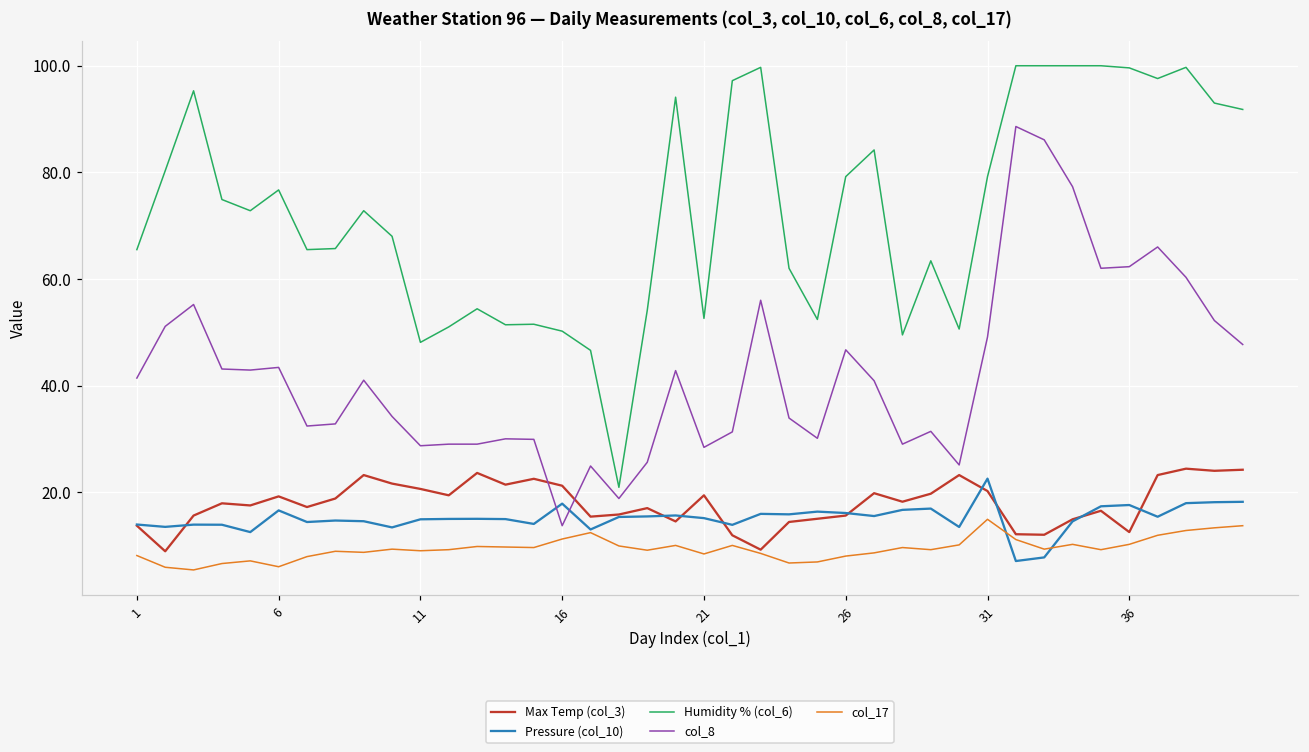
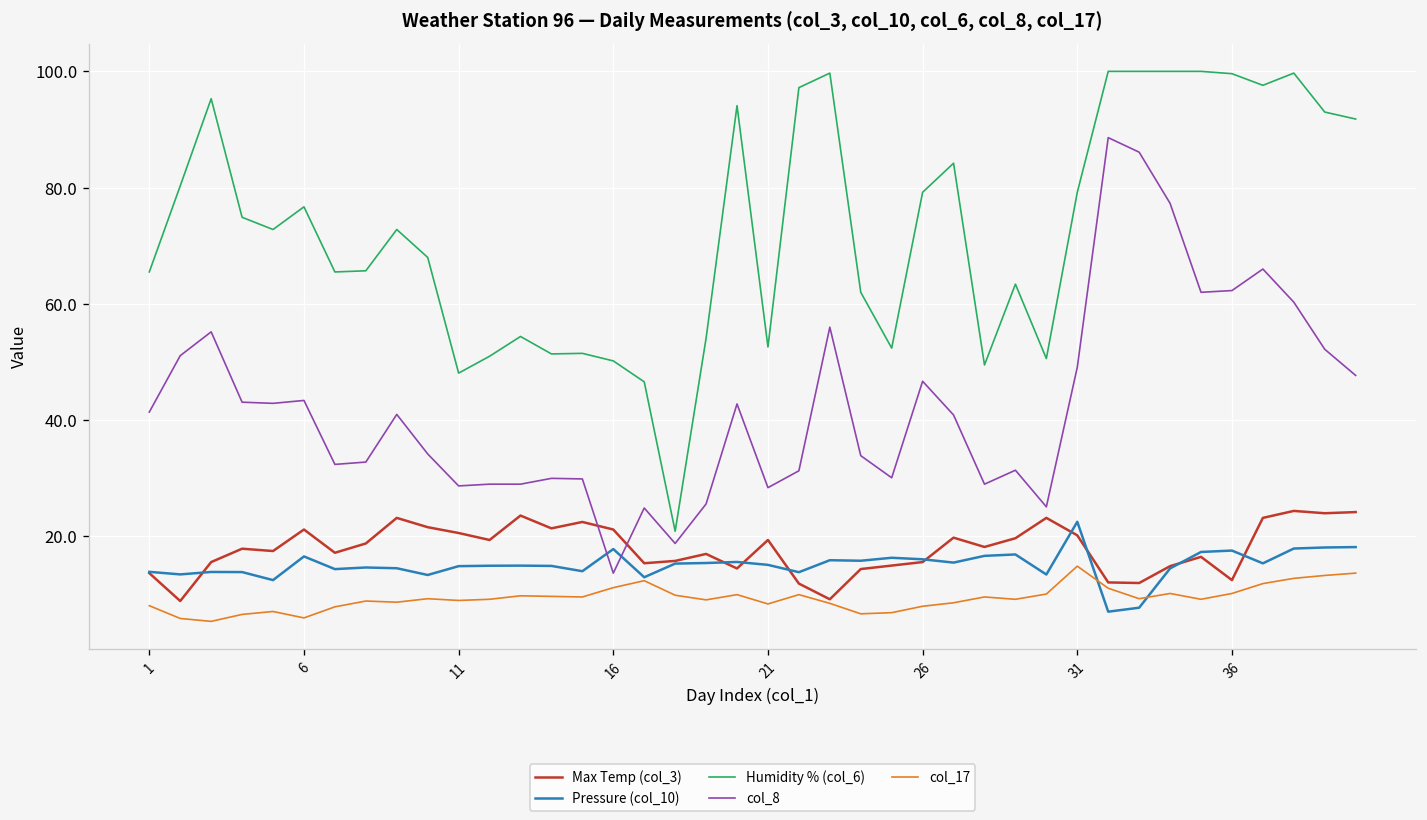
  {
    "Max Temp (col_3)": {
-     "6": 19,
+     "6": 21,
      "11": 21,
      "16": 21,
      "21": 19,
      "31": 20,
      "36": 13
    },
    "Pressure (col_10)": {
      "6": 17,
      "11": 15,
      "16": 18,
      "21": 15,
      "31": 23,
      "36": 18
    },
    "Humidity % (col_6)": {
      "1": 66,
      "6": 77,
      "11": 48,
      "16": 50,
      "21": 53,
      "26": 79,
      "31": 79,
      "36": 100
    },
    "col_8": {
      "1": 41,
      "6": 43,
      "11": 29,
      "16": 14,
      "21": 28,
      "26": 47,
      "31": 49,
      "36": 62
    },
    "col_17": {
      "1": 8,
      "6": 6,
      "11": 9,
      "16": 11,
      "21": 8,
      "26": 8,
      "31": 15,
      "36": 10
    }
  }
